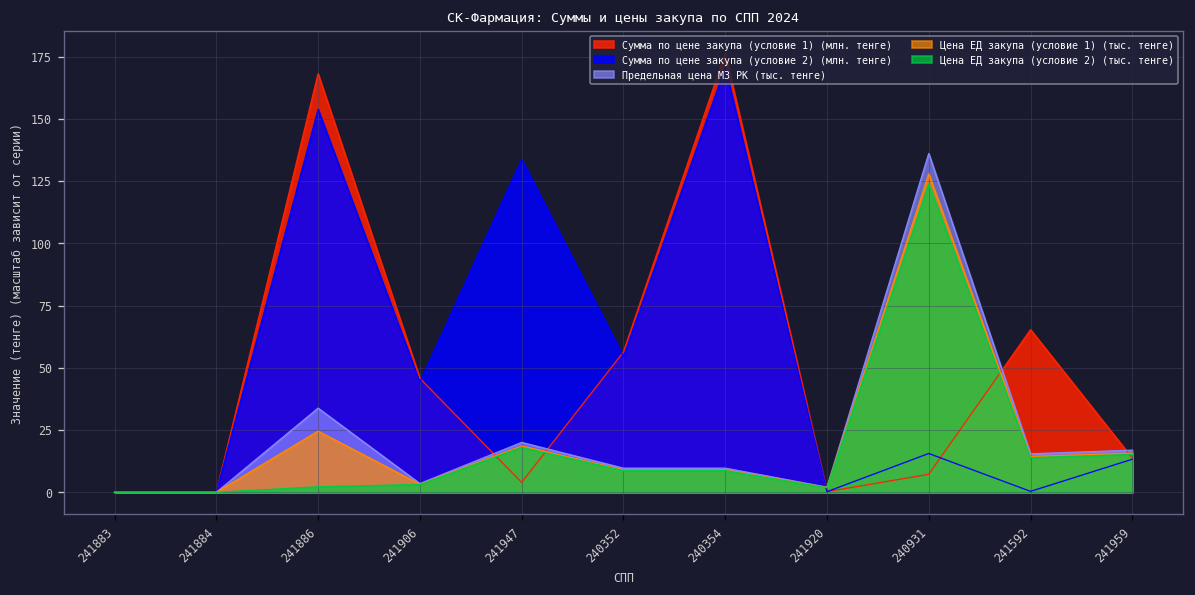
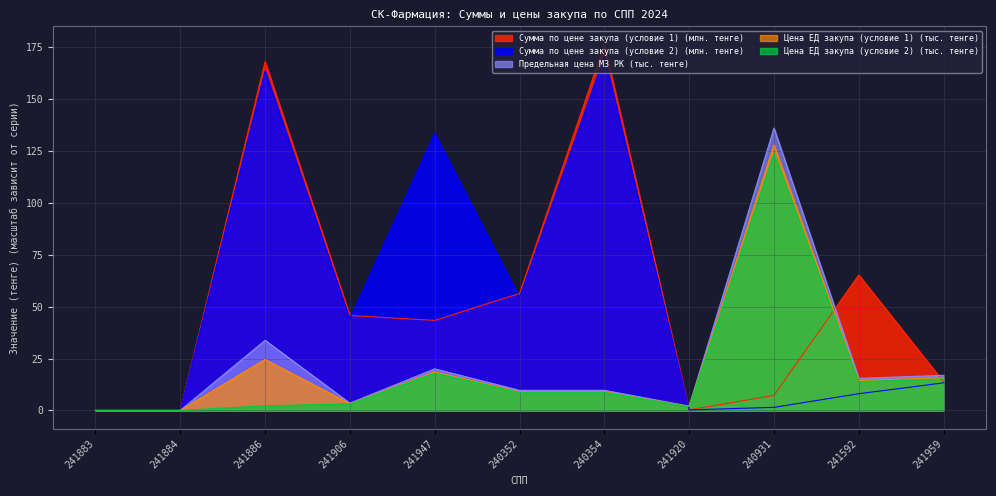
  {
    "Сумма по цене закупа (условие 1) (млн. тенге)": {
      "241886": 168,
      "241906": 46,
-     "241947": 4,
+     "241947": 43,
      "240352": 56,
      "240931": 7,
      "241592": 65
    },
    "Сумма по цене закупа (условие 2) (млн. тенге)": {
-     "241886": 154,
+     "241886": 164,
      "241906": 44,
      "241947": 134,
      "240352": 55,
-     "240931": 16,
-     "241592": 0
+     "240931": 1,
+     "241592": 8
    },
    "Предельная цена МЗ РК (тыс. тенге)": {
      "241886": 34,
      "241947": 20,
      "240931": 136
    },
    "Цена ЕД закупа (условие 1) (тыс. тенге)": {
      "241886": 25,
      "240931": 128
    },
    "Цена ЕД закупа (условие 2) (тыс. тенге)": {
      "241886": 2,
      "240931": 124
    }
  }
